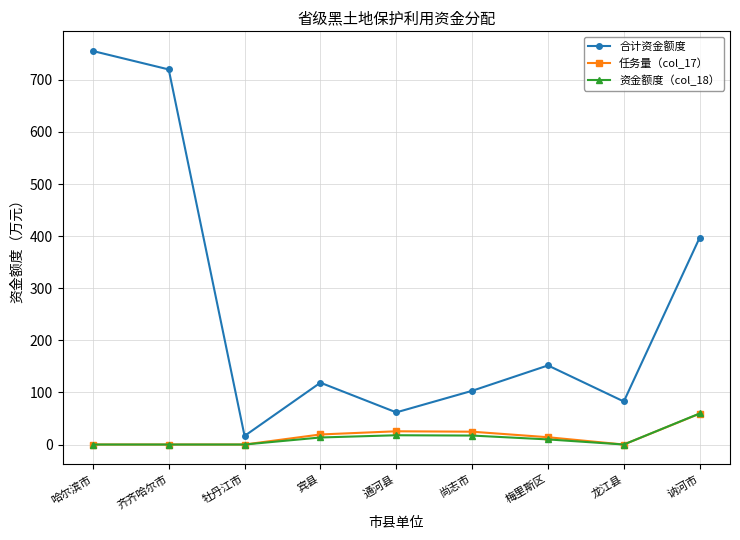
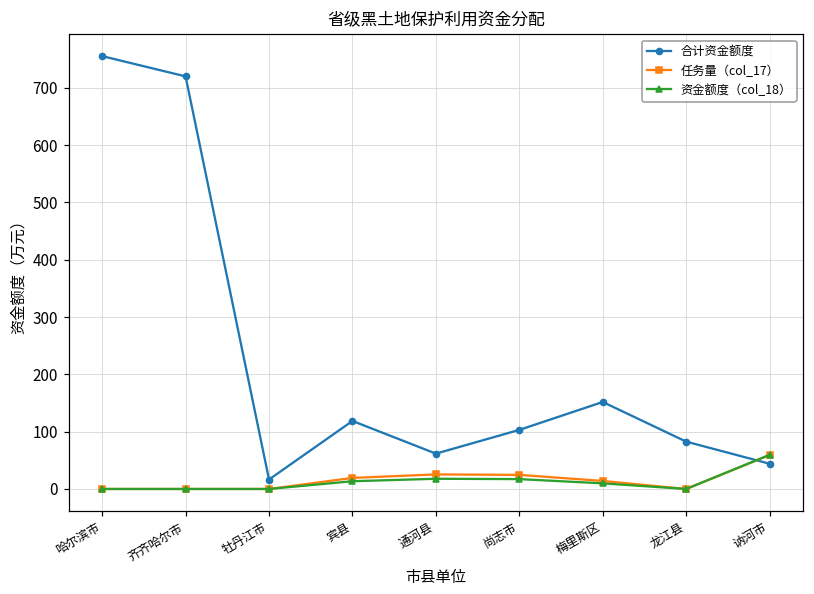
  {
    "合计资金额度": {
      "哈尔滨市": 760,
      "齐齐哈尔市": 720,
      "牡丹江市": 20,
      "宾县": 120,
      "通河县": 60,
      "尚志市": 100,
      "梅里斯区": 150,
      "龙江县": 80,
-     "讷河市": 400
+     "讷河市": 40
    },
    "任务量（col_17）": {
      "宾县": 20,
      "通河县": 30,
      "尚志市": 20
    },
    "资金额度（col_18）": {
      "宾县": 10,
      "通河县": 20,
      "尚志市": 20
    }
  }
